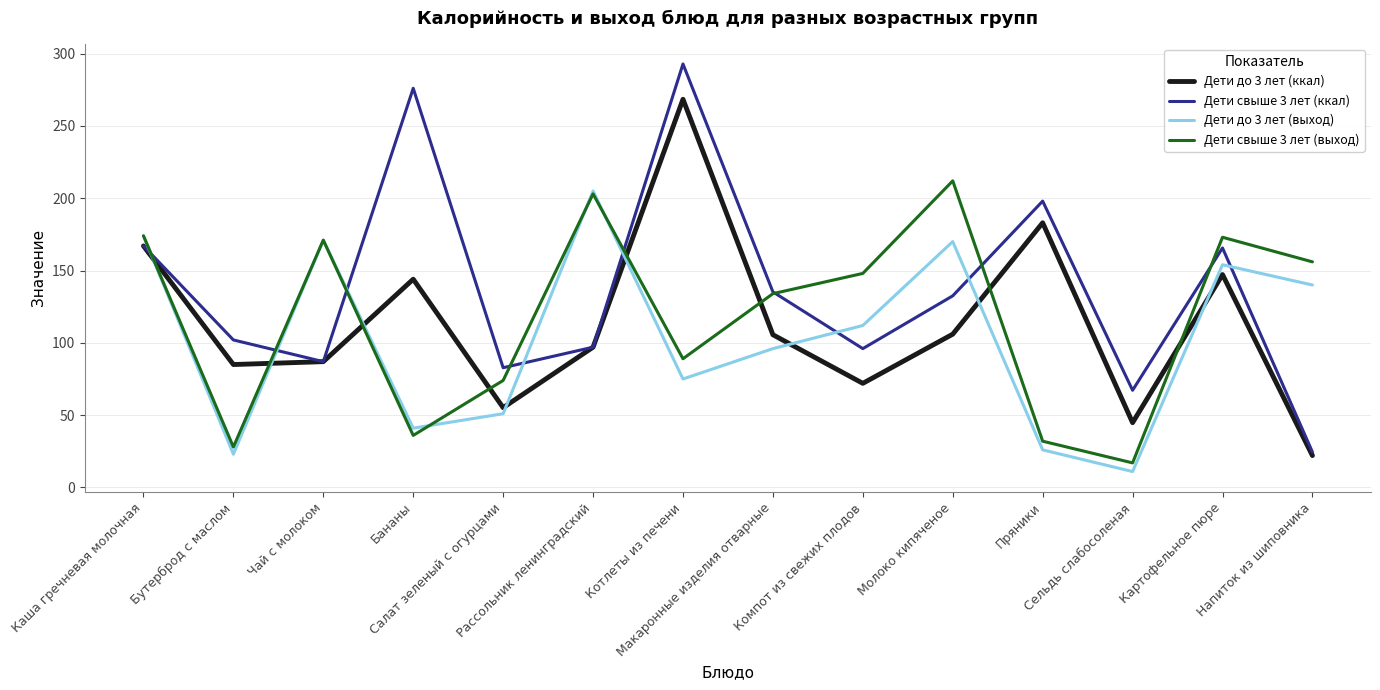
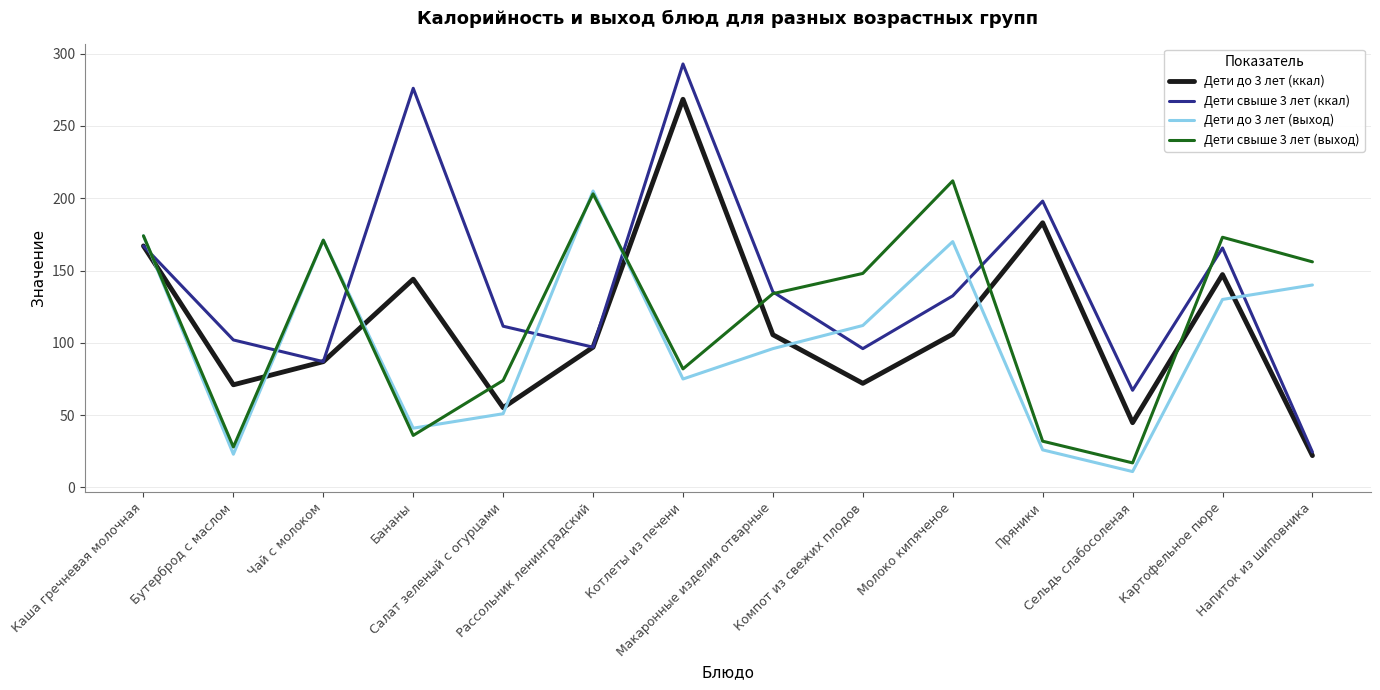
  {
    "Дети до 3 лет (ккал)": {
-     "Бутерброд с маслом": 85,
+     "Бутерброд с маслом": 71,
      "Бананы": 144,
      "Салат зеленый с огурцами": 55,
      "Котлеты из печени": 268,
      "Макаронные изделия отварные": 106,
      "Компот из свежих плодов": 72,
      "Молоко кипяченое": 106,
      "Пряники": 183,
      "Сельдь слабосоленая": 45,
      "Картофельное пюре": 147,
      "Напиток из шиповника": 22
    },
    "Дети свыше 3 лет (ккал)": {
      "Бутерброд с маслом": 102,
      "Бананы": 276,
-     "Салат зеленый с огурцами": 83,
+     "Салат зеленый с огурцами": 112,
      "Котлеты из печени": 293,
      "Компот из свежих плодов": 96,
      "Молоко кипяченое": 133,
      "Пряники": 198,
      "Сельдь слабосоленая": 67,
      "Картофельное пюре": 166,
      "Напиток из шиповника": 25
    },
    "Дети до 3 лет (выход)": {
      "Бутерброд с маслом": 23,
      "Бананы": 41,
      "Салат зеленый с огурцами": 51,
      "Рассольник ленинградский": 205,
      "Котлеты из печени": 75,
      "Макаронные изделия отварные": 96,
      "Компот из свежих плодов": 112,
      "Молоко кипяченое": 170,
      "Пряники": 26,
      "Сельдь слабосоленая": 11,
-     "Картофельное пюре": 154,
+     "Картофельное пюре": 130,
      "Напиток из шиповника": 140
    },
    "Дети свыше 3 лет (выход)": {
      "Бутерброд с маслом": 28,
      "Бананы": 36,
      "Салат зеленый с огурцами": 74,
      "Рассольник ленинградский": 203,
-     "Котлеты из печени": 89,
+     "Котлеты из печени": 82,
      "Компот из свежих плодов": 148,
      "Молоко кипяченое": 212,
      "Пряники": 32,
      "Сельдь слабосоленая": 17,
      "Картофельное пюре": 173,
      "Напиток из шиповника": 156
    }
  }
